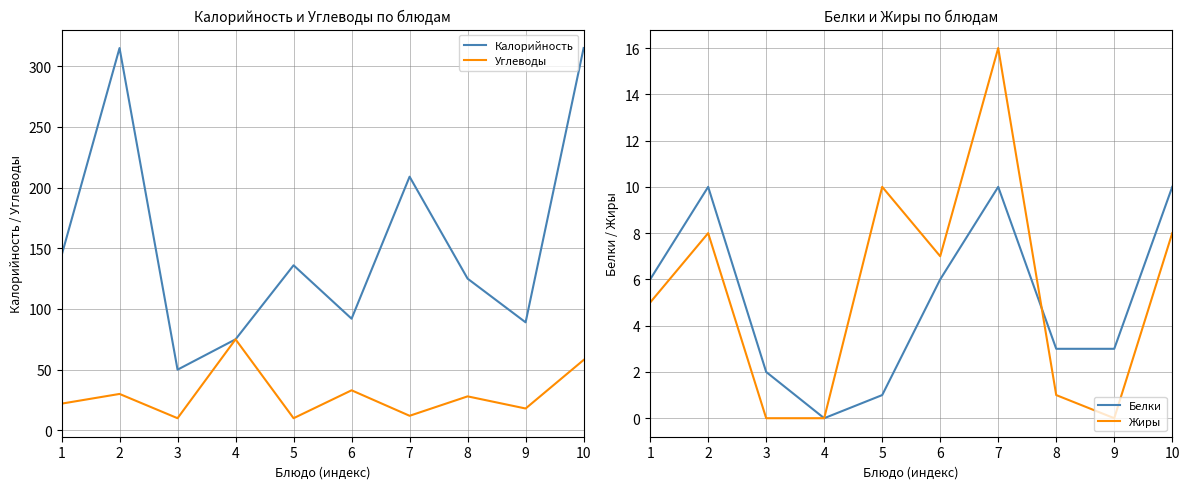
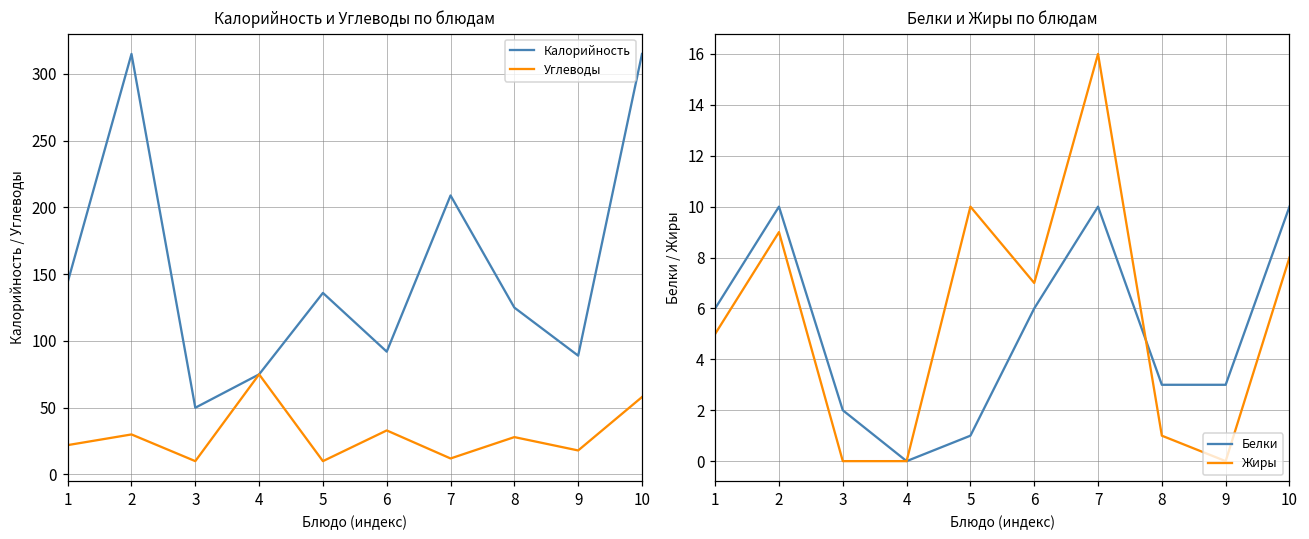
  {
    "Калорийность и Углеводы по блюдам": {
      "Калорийность": {
        "1": 144,
        "2": 315,
        "3": 50,
        "5": 136,
        "6": 92,
        "7": 209,
        "8": 125,
        "9": 89,
        "10": 315
      },
      "Углеводы": {
        "1": 22,
        "2": 30,
        "3": 10,
        "5": 10,
        "6": 33,
        "7": 12,
        "8": 28,
        "9": 18,
        "10": 58
      }
    },
    "Белки и Жиры по блюдам": {
      "Белки": {
        "1": 6,
        "2": 10,
        "3": 2,
        "5": 1,
        "6": 6,
        "7": 10,
        "8": 3,
        "9": 3,
        "10": 10
      },
      "Жиры": {
        "1": 5,
-       "2": 8,
+       "2": 9,
        "3": 0,
        "5": 10,
        "6": 7,
        "7": 16,
        "8": 1,
        "10": 8
      }
    }
  }
